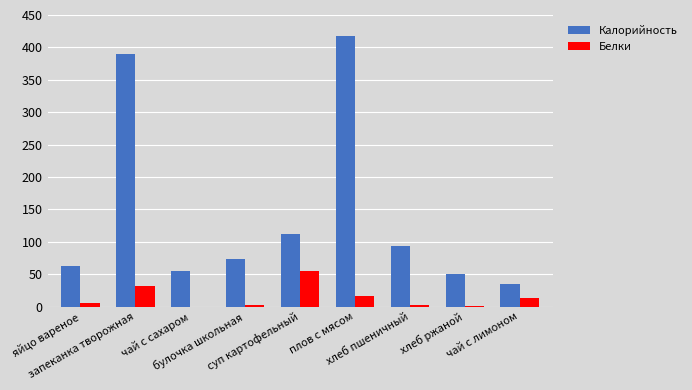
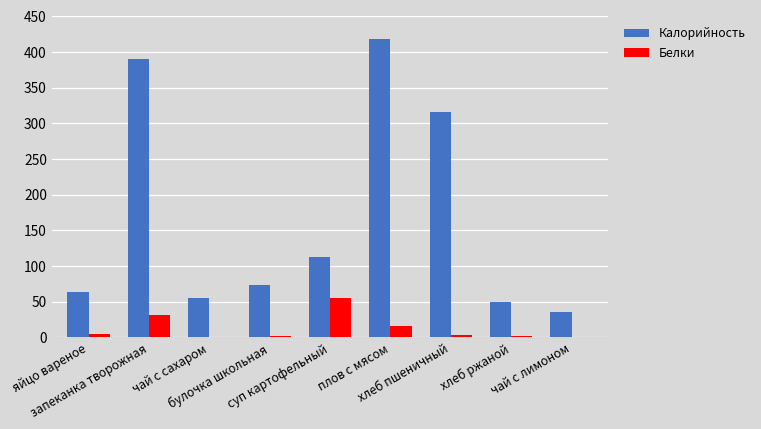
  {
    "Калорийность": {
      "яйцо вареное": 60,
      "запеканка творожная": 390,
      "чай с сахаром": 60,
      "булочка школьная": 70,
      "суп картофельный": 110,
      "плов с мясом": 420,
-     "хлеб пшеничный": 90,
+     "хлеб пшеничный": 320,
      "хлеб ржаной": 50,
      "чай с лимоном": 40
    },
    "Белки": {
      "яйцо вареное": 10,
      "запеканка творожная": 30,
      "суп картофельный": 60,
      "плов с мясом": 20,
-     "чай с лимоном": 10
+     "чай с лимоном": 0
    }
  }
